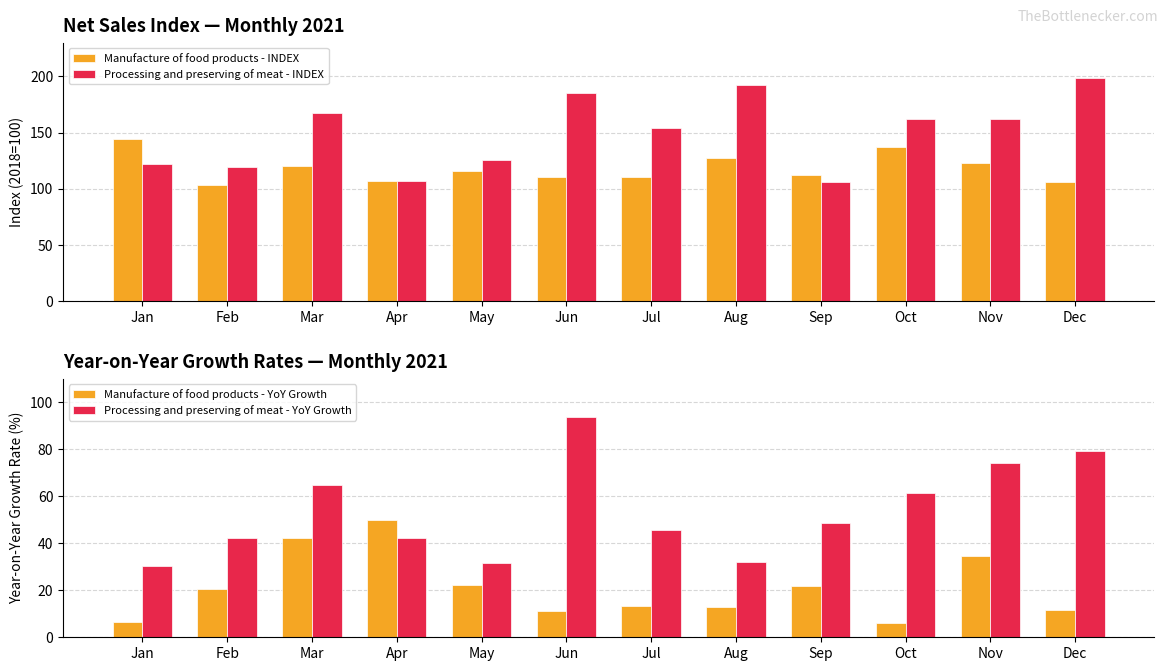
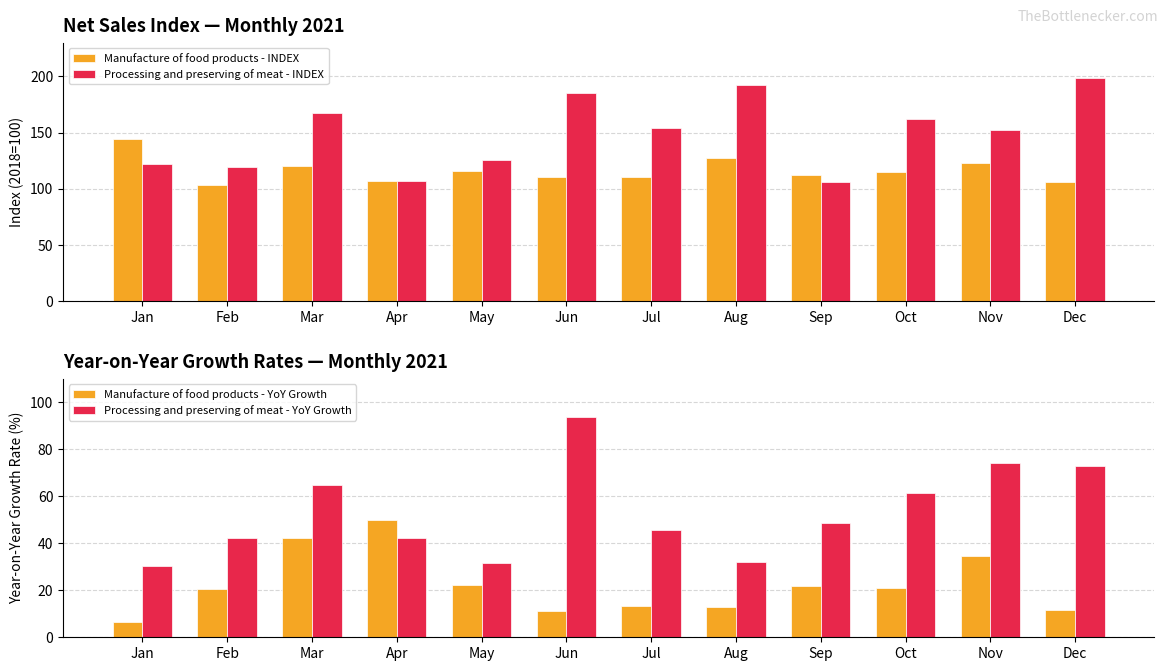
  {
    "Net Sales Index — Monthly 2021": {
      "Manufacture of food products - INDEX": {
        "Jan": 145,
        "Feb": 104,
        "Mar": 120,
        "Apr": 107,
        "May": 116,
        "Jun": 111,
        "Jul": 110,
        "Aug": 128,
        "Sep": 112,
-       "Oct": 137,
+       "Oct": 115,
        "Nov": 123,
        "Dec": 106
      },
      "Processing and preserving of meat - INDEX": {
        "Jan": 122,
        "Feb": 119,
        "Mar": 168,
        "Apr": 107,
        "May": 126,
        "Jun": 185,
        "Jul": 154,
        "Aug": 192,
        "Sep": 106,
        "Oct": 162,
-       "Nov": 162,
+       "Nov": 152,
        "Dec": 199
      }
    },
    "Year-on-Year Growth Rates — Monthly 2021": {
      "Manufacture of food products - YoY Growth": {
        "Jan": 6,
        "Feb": 21,
        "Mar": 42,
        "Apr": 50,
        "May": 22,
        "Jun": 11,
        "Jul": 13,
        "Aug": 13,
        "Sep": 22,
-       "Oct": 6,
+       "Oct": 21,
        "Nov": 35,
        "Dec": 12
      },
      "Processing and preserving of meat - YoY Growth": {
        "Jan": 30,
        "Feb": 42,
        "Mar": 65,
        "Apr": 42,
        "May": 32,
        "Jun": 94,
        "Jul": 46,
        "Aug": 32,
        "Sep": 48,
        "Oct": 62,
        "Nov": 74,
-       "Dec": 79
+       "Dec": 73
      }
    }
  }
